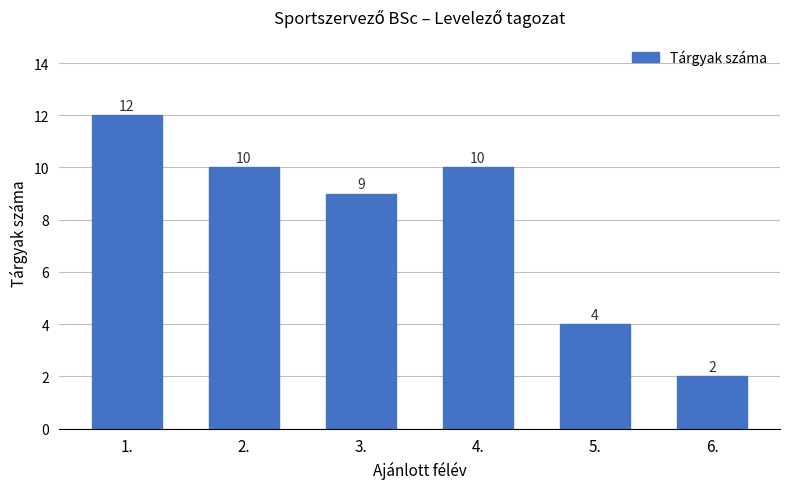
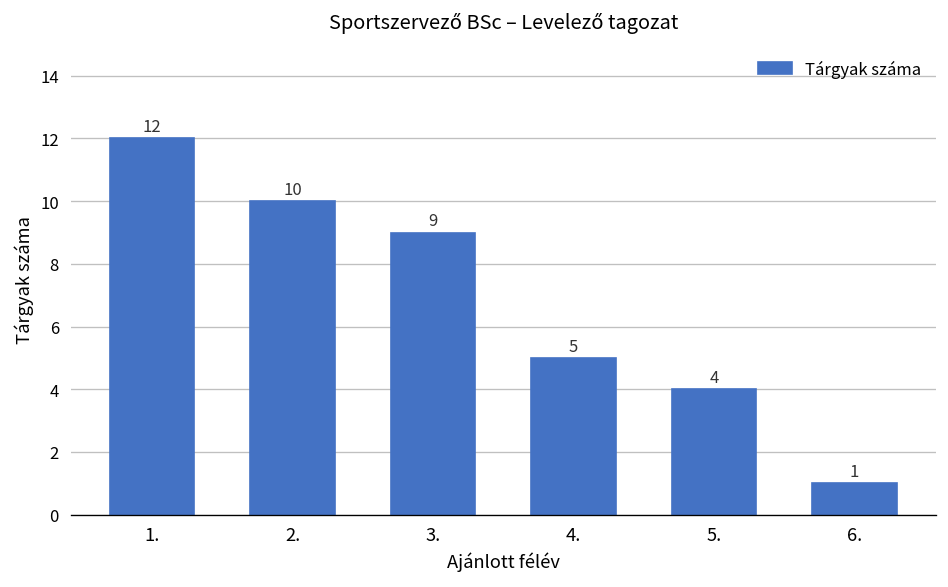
  {
    "1.": 12,
    "2.": 10,
    "3.": 9,
-   "4.": 10,
+   "4.": 5,
    "5.": 4,
-   "6.": 2
+   "6.": 1
  }
